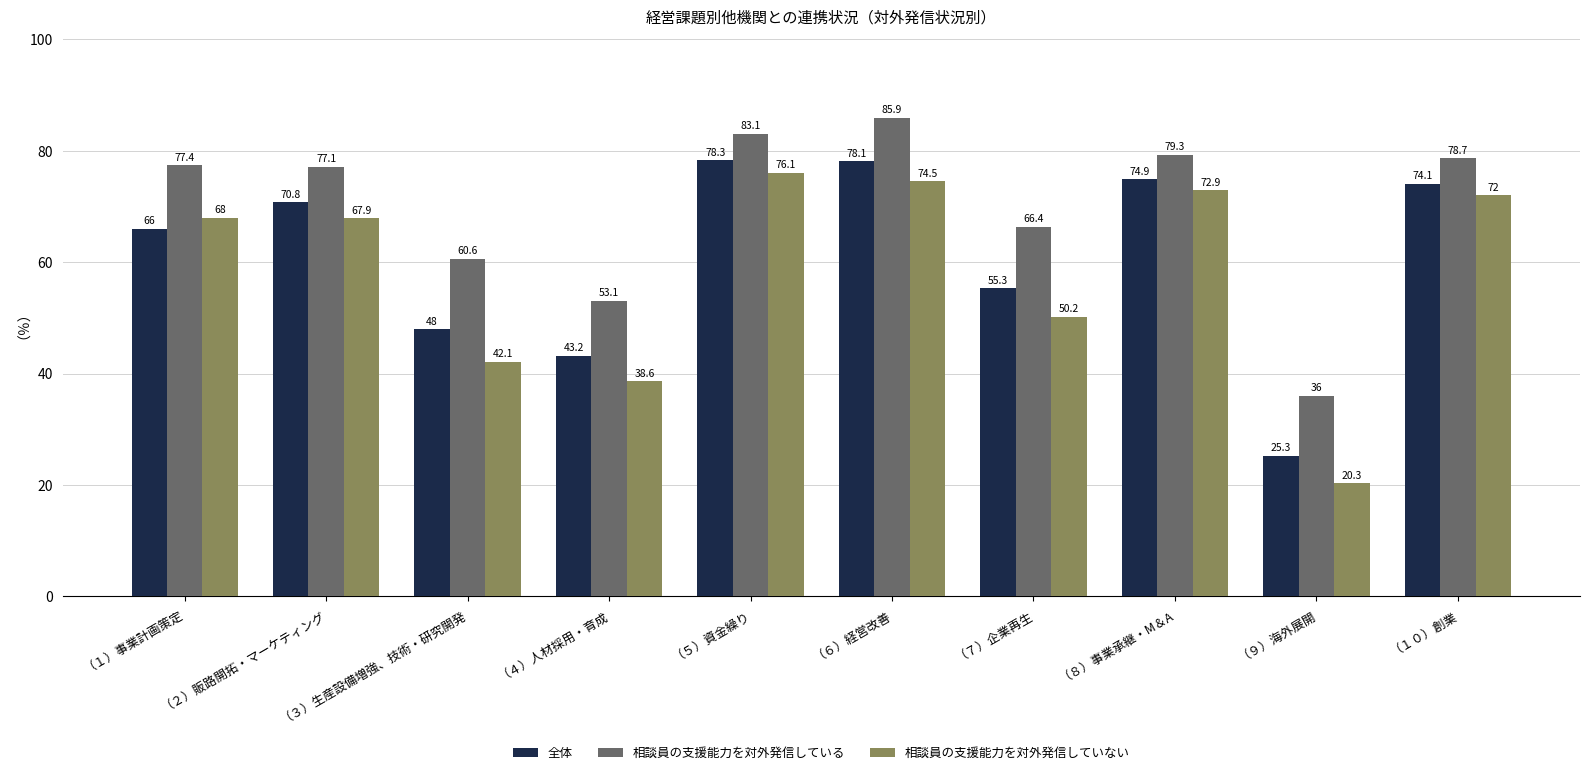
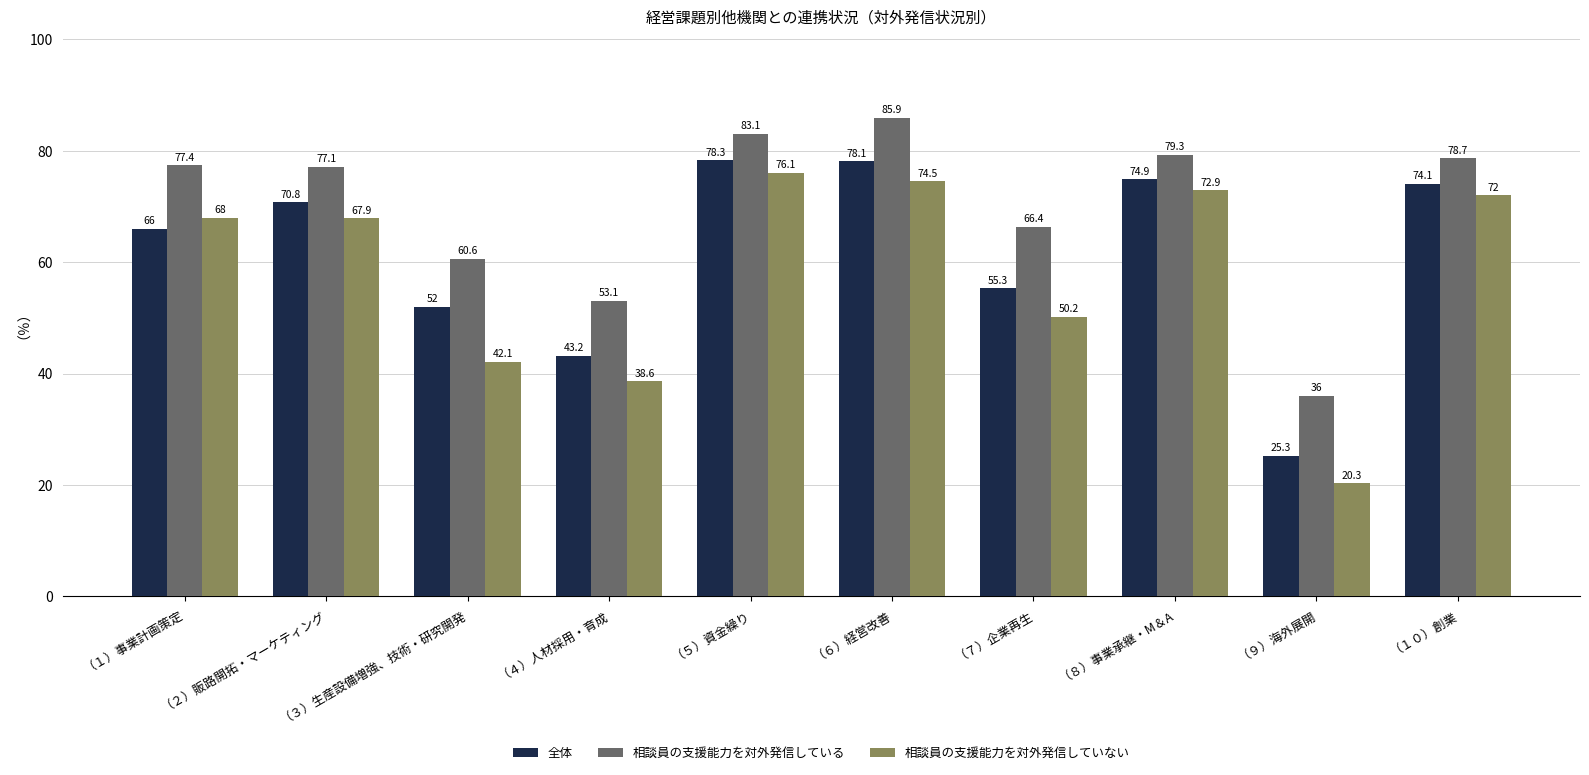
  {
    "全体": {
      "（１）事業計画策定": 66,
      "（２）販路開拓・マーケティング": 70.8,
-     "（３）生産設備増強、技術・研究開発": 48,
+     "（３）生産設備増強、技術・研究開発": 52,
      "（４）人材採用・育成": 43.2,
      "（５）資金繰り": 78.3,
      "（６）経営改善": 78.1,
      "（７）企業再生": 55.3,
      "（８）事業承継・M＆A": 74.9,
      "（９）海外展開": 25.3,
      "（１０）創業": 74.1
    }
  }
